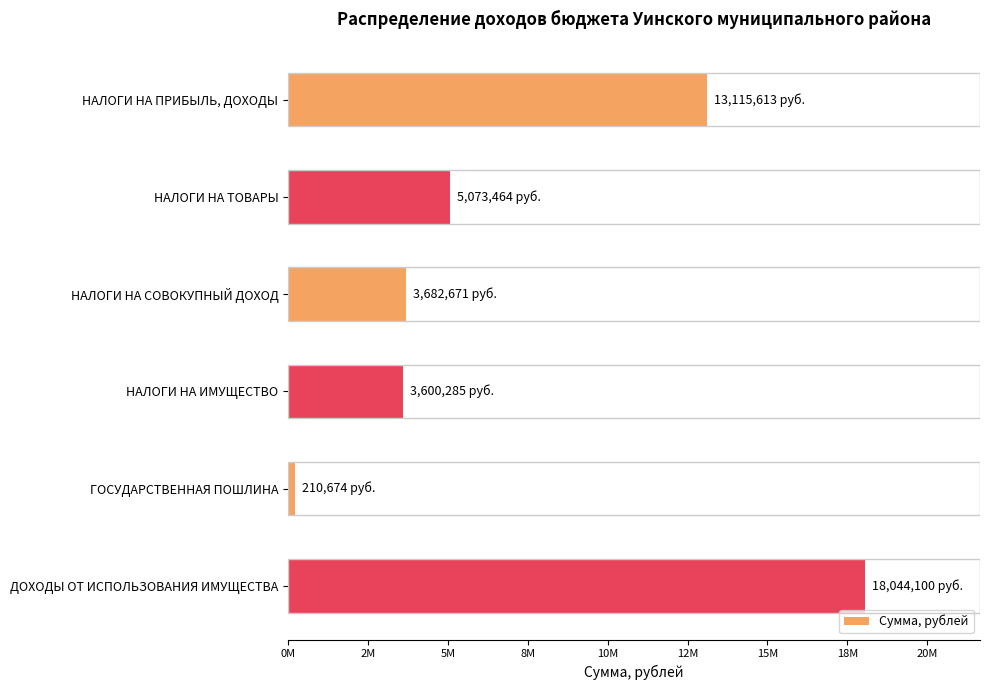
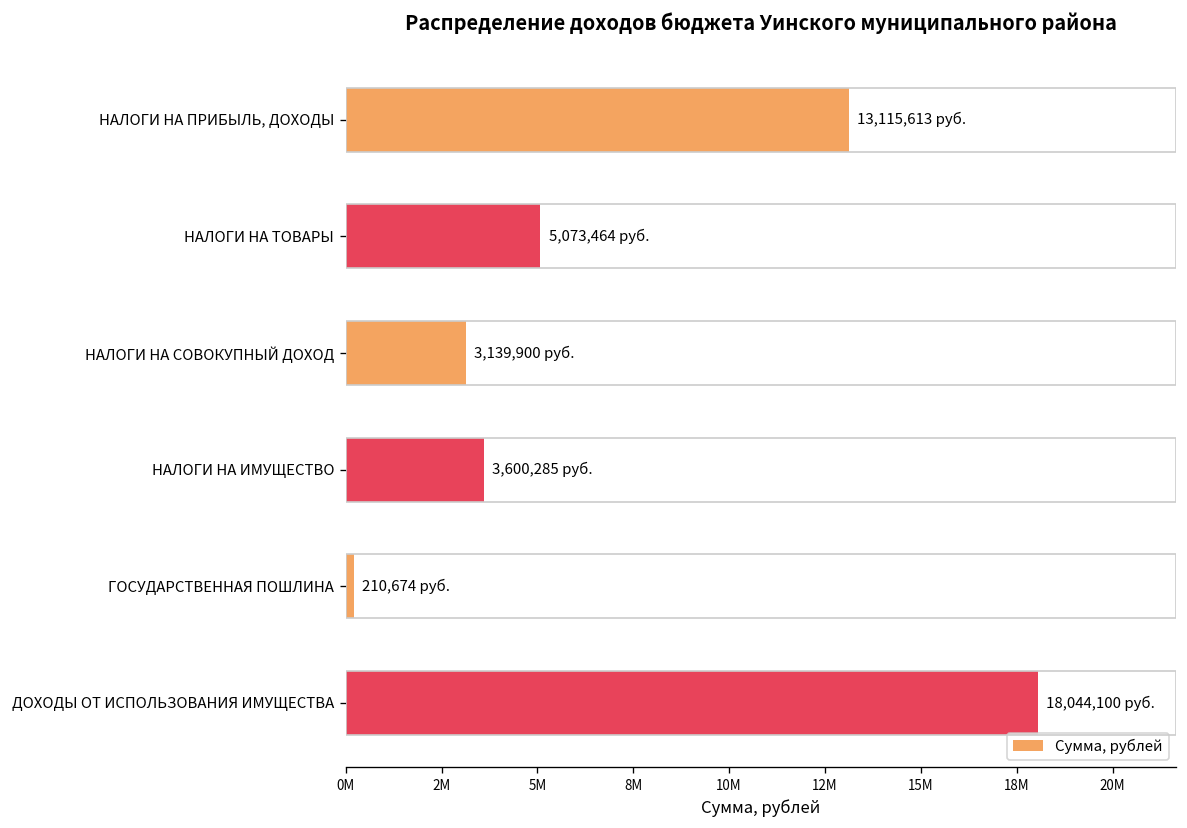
  {
    "НАЛОГИ НА ПРИБЫЛЬ, ДОХОДЫ": "13,115,613",
    "НАЛОГИ НА ТОВАРЫ": "5,073,464",
-   "НАЛОГИ НА СОВОКУПНЫЙ ДОХОД": "3,682,671",
+   "НАЛОГИ НА СОВОКУПНЫЙ ДОХОД": "3,139,900",
    "НАЛОГИ НА ИМУЩЕСТВО": "3,600,285",
    "ГОСУДАРСТВЕННАЯ ПОШЛИНА": "210,674",
    "ДОХОДЫ ОТ ИСПОЛЬЗОВАНИЯ ИМУЩЕСТВА": "18,044,100"
  }
